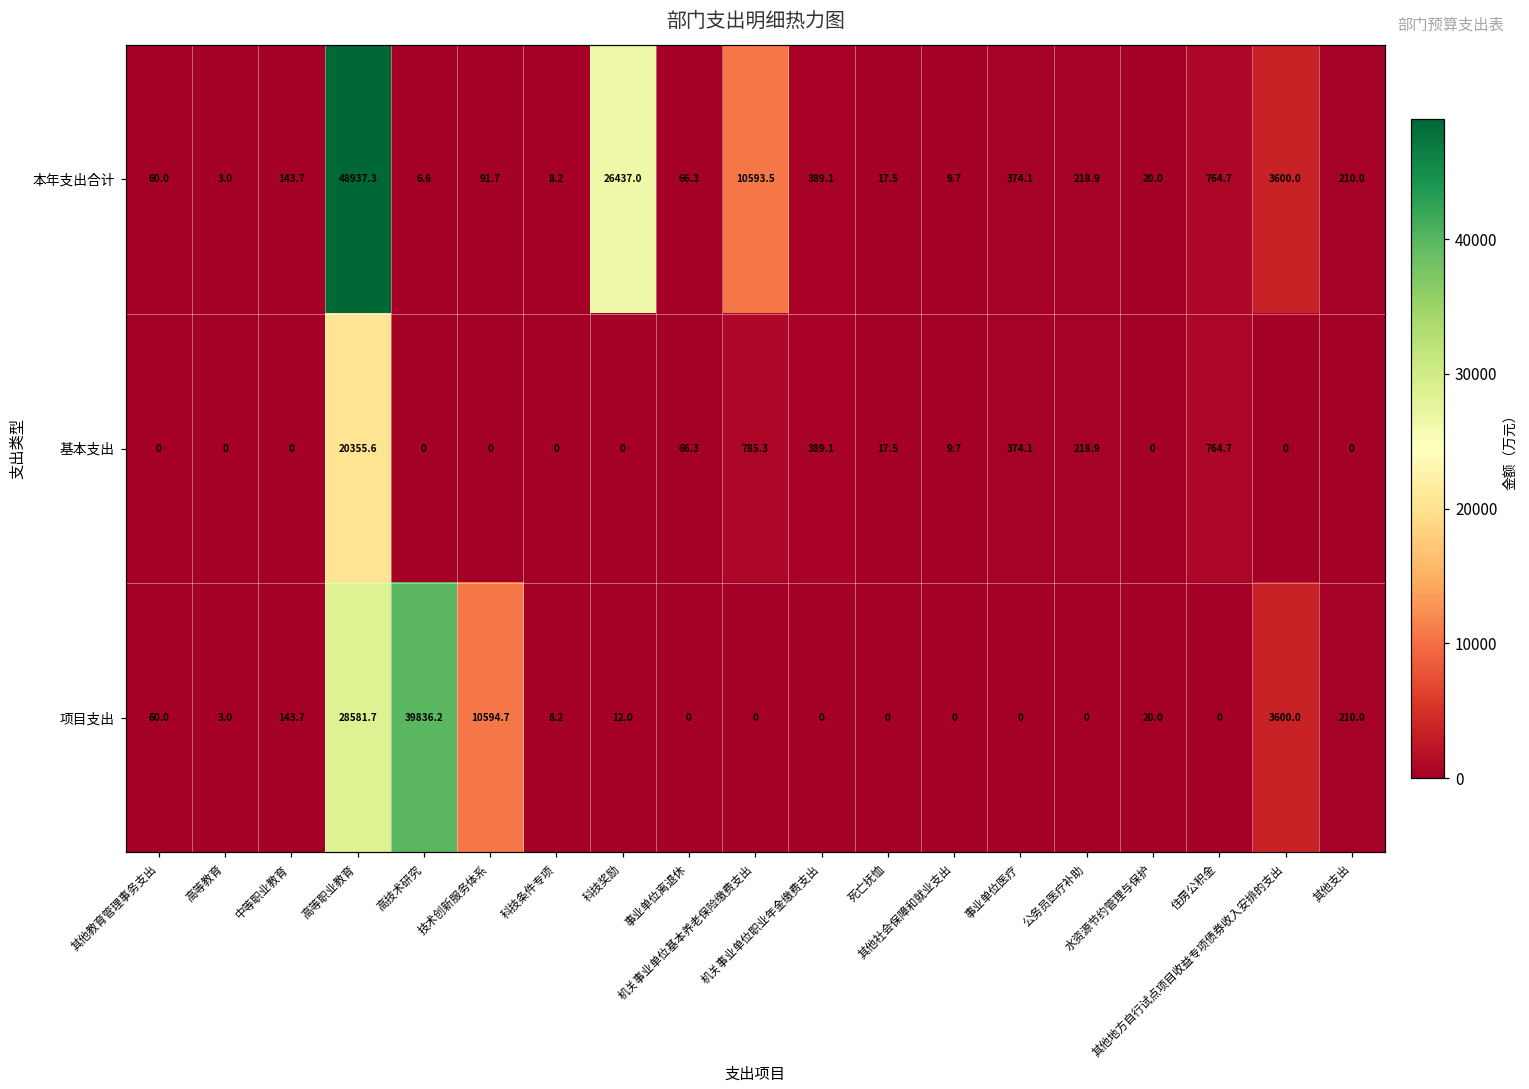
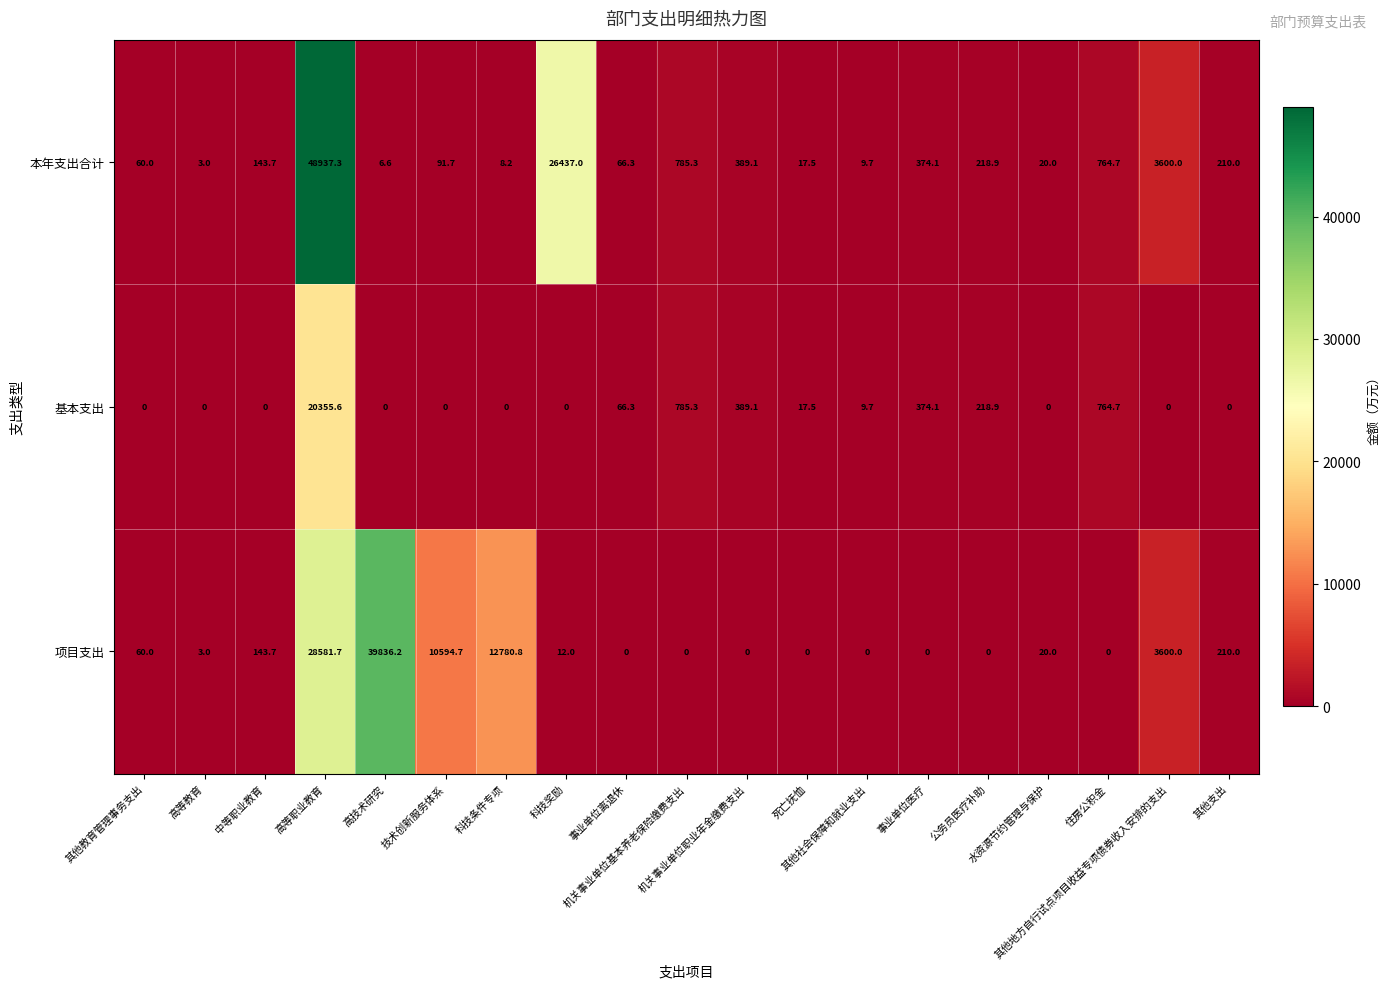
  {
    "本年支出合计": {
      "其他教育管理事务支出": 60.0,
      "高等教育": 3.0,
      "中等职业教育": 143.7,
      "高等职业教育": 48937.3,
      "高技术研究": 6.6,
      "技术创新服务体系": 91.7,
      "科技条件专项": 8.2,
      "科技奖励": 26437.0,
      "事业单位离退休": 66.3,
-     "机关事业单位基本养老保险缴费支出": 10593.5,
+     "机关事业单位基本养老保险缴费支出": 785.3,
      "机关事业单位职业年金缴费支出": 389.1,
      "死亡抚恤": 17.5,
      "其他社会保障和就业支出": 9.7,
      "事业单位医疗": 374.1,
      "公务员医疗补助": 218.9,
      "水资源节约管理与保护": 20.0,
      "住房公积金": 764.7,
      "其他地方自行试点项目收益专项债券收入安排的支出": 3600.0,
      "其他支出": 210.0
    },
    "基本支出": {
      "其他教育管理事务支出": 0,
      "高等教育": 0,
      "中等职业教育": 0,
      "高等职业教育": 20355.6,
      "高技术研究": 0,
      "技术创新服务体系": 0,
      "科技条件专项": 0,
      "科技奖励": 0,
      "事业单位离退休": 66.3,
      "机关事业单位基本养老保险缴费支出": 785.3,
      "机关事业单位职业年金缴费支出": 389.1,
      "死亡抚恤": 17.5,
      "其他社会保障和就业支出": 9.7,
      "事业单位医疗": 374.1,
      "公务员医疗补助": 218.9,
      "水资源节约管理与保护": 0,
      "住房公积金": 764.7,
      "其他地方自行试点项目收益专项债券收入安排的支出": 0,
      "其他支出": 0
    },
    "项目支出": {
      "其他教育管理事务支出": 60.0,
      "高等教育": 3.0,
      "中等职业教育": 143.7,
      "高等职业教育": 28581.7,
      "高技术研究": 39836.2,
      "技术创新服务体系": 10594.7,
-     "科技条件专项": 8.2,
+     "科技条件专项": 12780.8,
      "科技奖励": 12.0,
      "事业单位离退休": 0,
      "机关事业单位基本养老保险缴费支出": 0,
      "机关事业单位职业年金缴费支出": 0,
      "死亡抚恤": 0,
      "其他社会保障和就业支出": 0,
      "事业单位医疗": 0,
      "公务员医疗补助": 0,
      "水资源节约管理与保护": 20.0,
      "住房公积金": 0,
      "其他地方自行试点项目收益专项债券收入安排的支出": 3600.0,
      "其他支出": 210.0
    }
  }
